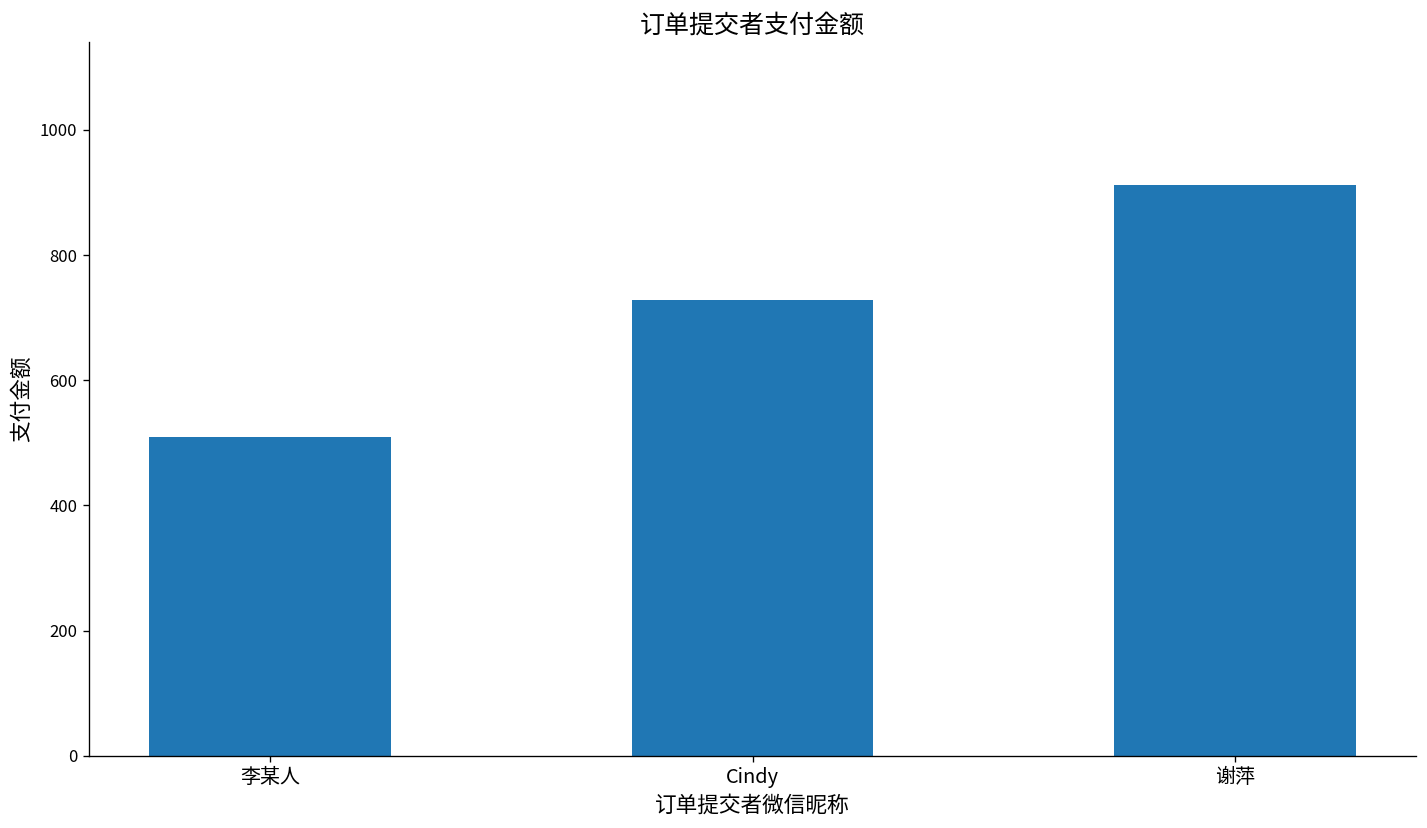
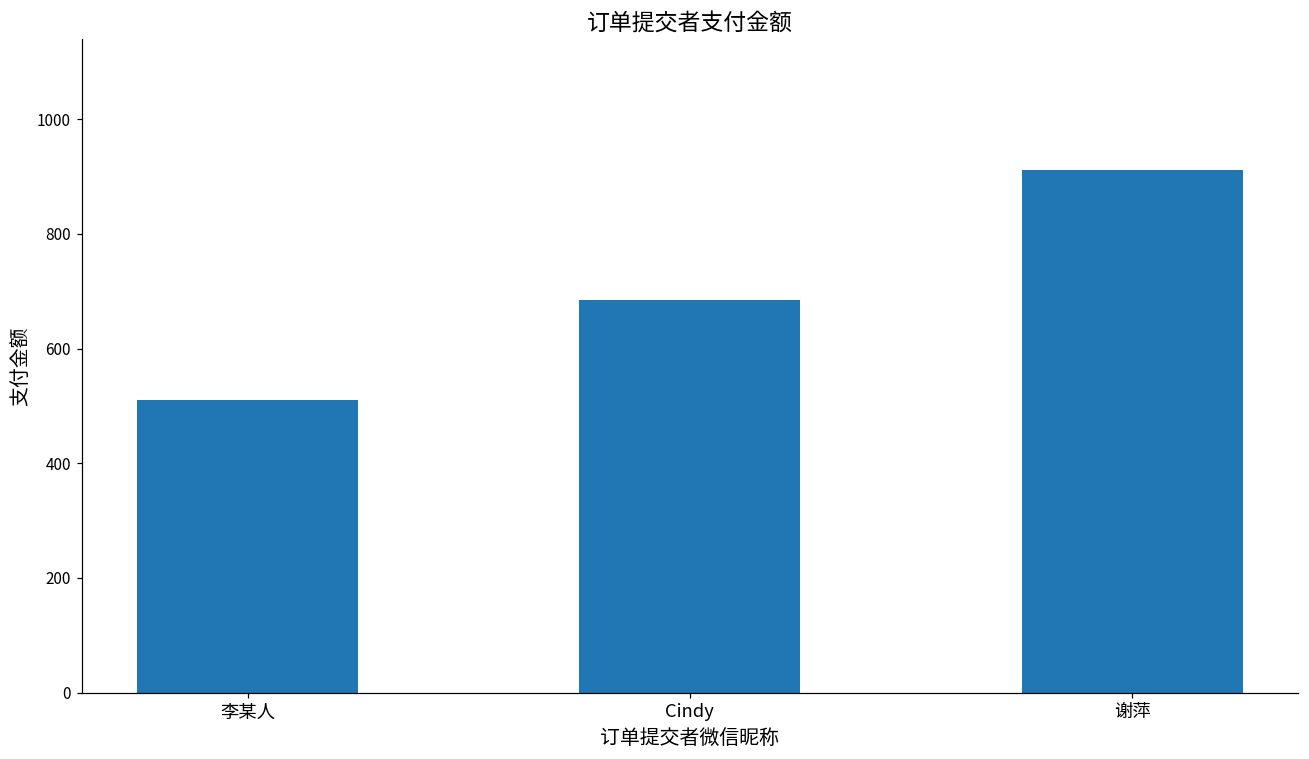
  {
    "李某人": 510,
-   "Cindy": 730,
+   "Cindy": 680,
    "谢萍": 910
  }
